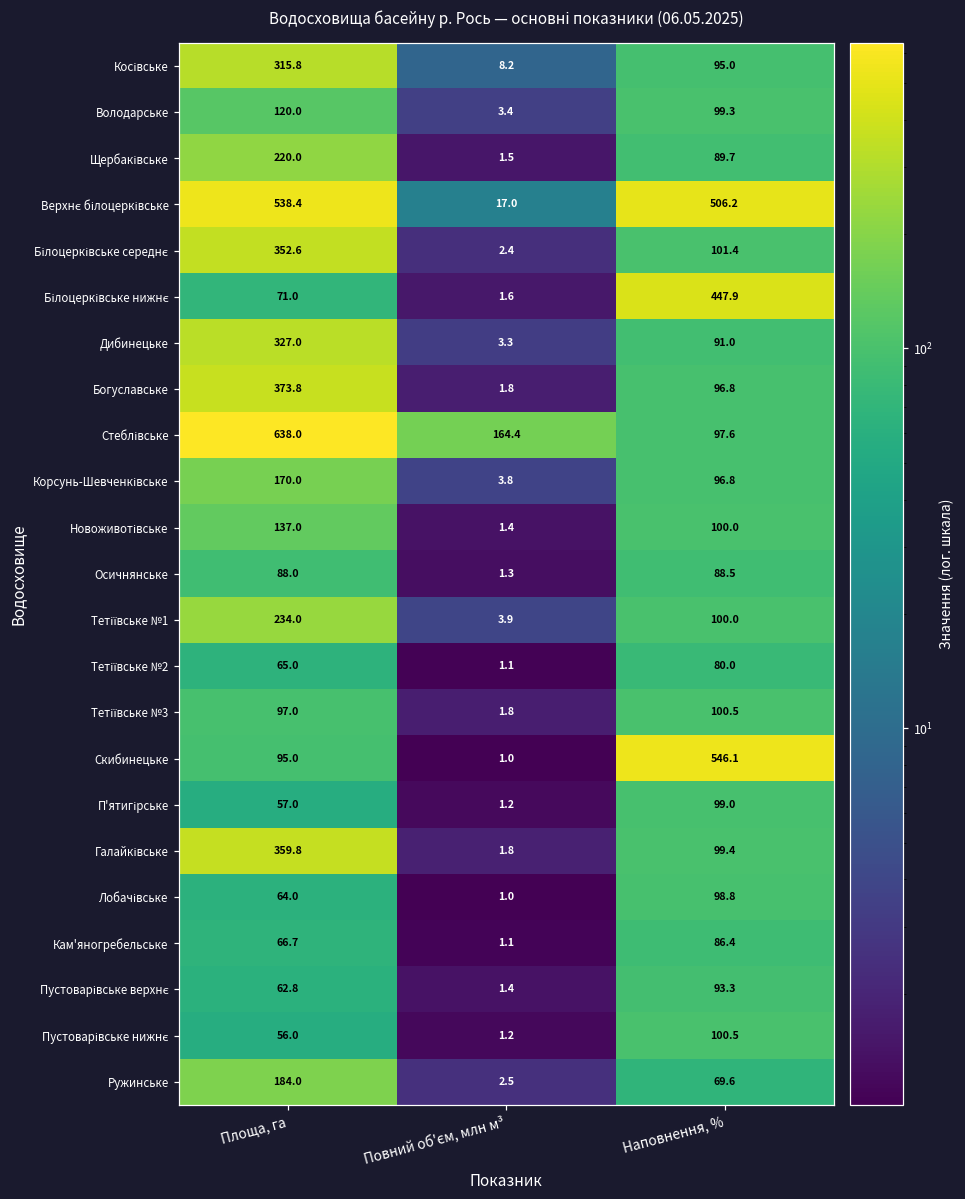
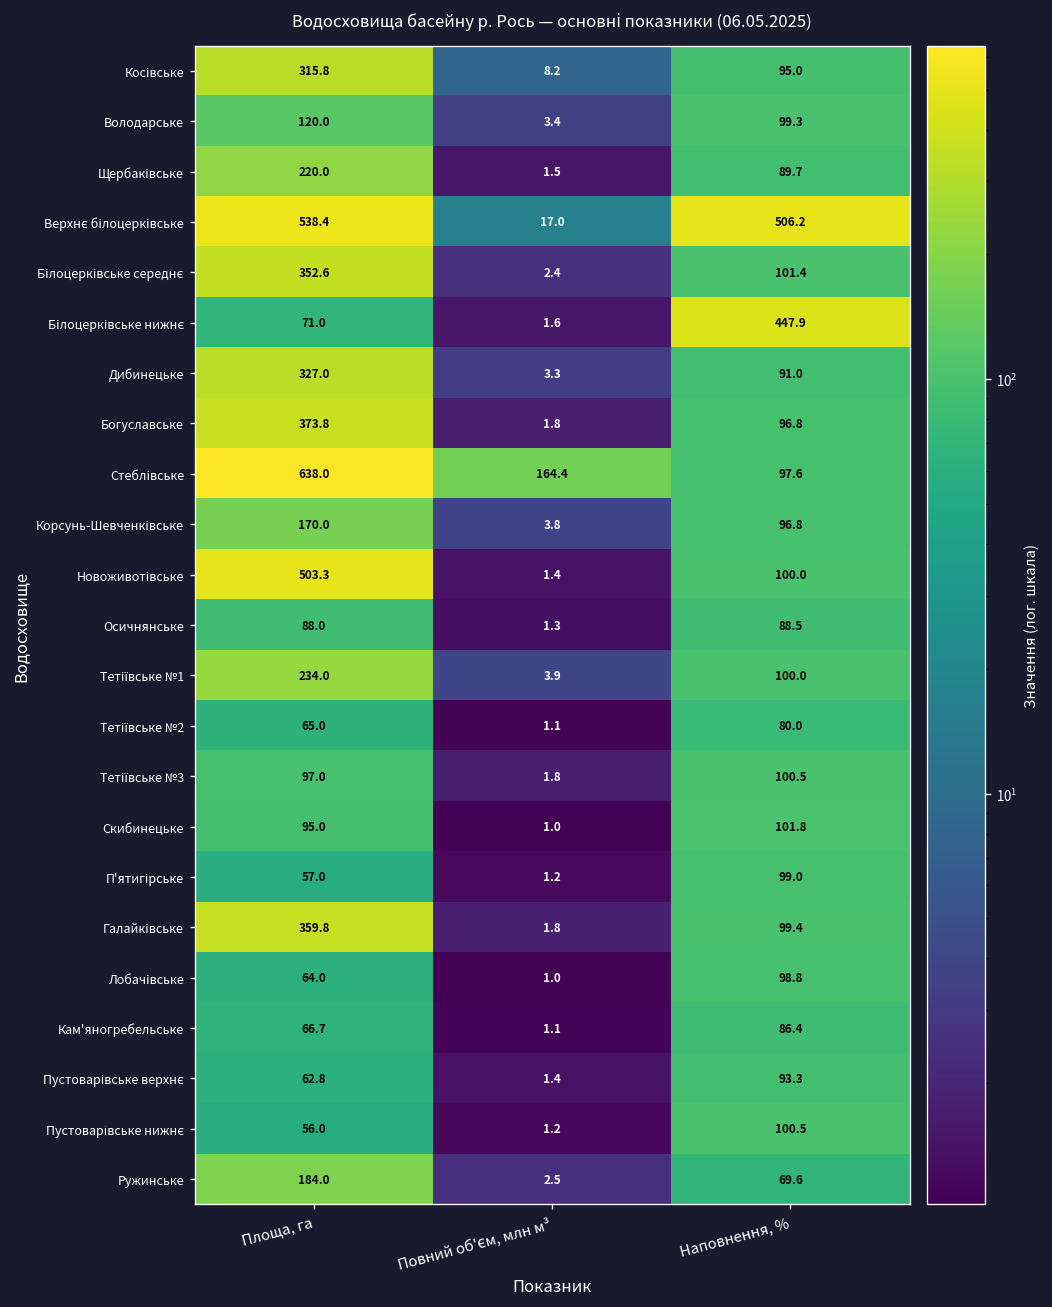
  {
    "Косівське": {
      "Площа, га": 315.8,
      "Повний об'єм, млн м³": 8.2,
      "Наповнення, %": 95.0
    },
    "Володарське": {
      "Площа, га": 120.0,
      "Повний об'єм, млн м³": 3.4,
      "Наповнення, %": 99.3
    },
    "Щербаківське": {
      "Площа, га": 220.0,
      "Повний об'єм, млн м³": 1.5,
      "Наповнення, %": 89.7
    },
    "Верхнє білоцерківське": {
      "Площа, га": 538.4,
      "Повний об'єм, млн м³": 17.0,
      "Наповнення, %": 506.2
    },
    "Білоцерківське середнє": {
      "Площа, га": 352.6,
      "Повний об'єм, млн м³": 2.4,
      "Наповнення, %": 101.4
    },
    "Білоцерківське нижнє": {
      "Площа, га": 71.0,
      "Повний об'єм, млн м³": 1.6,
      "Наповнення, %": 447.9
    },
    "Дибинецьке": {
      "Площа, га": 327.0,
      "Повний об'єм, млн м³": 3.3,
      "Наповнення, %": 91.0
    },
    "Богуславське": {
      "Площа, га": 373.8,
      "Повний об'єм, млн м³": 1.8,
      "Наповнення, %": 96.8
    },
    "Стеблівське": {
      "Площа, га": 638.0,
      "Повний об'єм, млн м³": 164.4,
      "Наповнення, %": 97.6
    },
    "Корсунь-Шевченківське": {
      "Площа, га": 170.0,
      "Повний об'єм, млн м³": 3.8,
      "Наповнення, %": 96.8
    },
    "Новоживотівське": {
-     "Площа, га": 137.0,
+     "Площа, га": 503.3,
      "Повний об'єм, млн м³": 1.4,
      "Наповнення, %": 100.0
    },
    "Осичнянське": {
      "Площа, га": 88.0,
      "Повний об'єм, млн м³": 1.3,
      "Наповнення, %": 88.5
    },
    "Тетіївське №1": {
      "Площа, га": 234.0,
      "Повний об'єм, млн м³": 3.9,
      "Наповнення, %": 100.0
    },
    "Тетіївське №2": {
      "Площа, га": 65.0,
      "Повний об'єм, млн м³": 1.1,
      "Наповнення, %": 80.0
    },
    "Тетіївське №3": {
      "Площа, га": 97.0,
      "Повний об'єм, млн м³": 1.8,
      "Наповнення, %": 100.5
    },
    "Скибинецьке": {
      "Площа, га": 95.0,
      "Повний об'єм, млн м³": 1.0,
-     "Наповнення, %": 546.1
+     "Наповнення, %": 101.8
    },
    "П'ятигірське": {
      "Площа, га": 57.0,
      "Повний об'єм, млн м³": 1.2,
      "Наповнення, %": 99.0
    },
    "Галайківське": {
      "Площа, га": 359.8,
      "Повний об'єм, млн м³": 1.8,
      "Наповнення, %": 99.4
    },
    "Лобачівське": {
      "Площа, га": 64.0,
      "Повний об'єм, млн м³": 1.0,
      "Наповнення, %": 98.8
    },
    "Кам'яногребельське": {
      "Площа, га": 66.7,
      "Повний об'єм, млн м³": 1.1,
      "Наповнення, %": 86.4
    },
    "Пустоварівське верхнє": {
      "Площа, га": 62.8,
      "Повний об'єм, млн м³": 1.4,
      "Наповнення, %": 93.3
    },
    "Пустоварівське нижнє": {
      "Площа, га": 56.0,
      "Повний об'єм, млн м³": 1.2,
      "Наповнення, %": 100.5
    },
    "Ружинське": {
      "Площа, га": 184.0,
      "Повний об'єм, млн м³": 2.5,
      "Наповнення, %": 69.6
    }
  }
